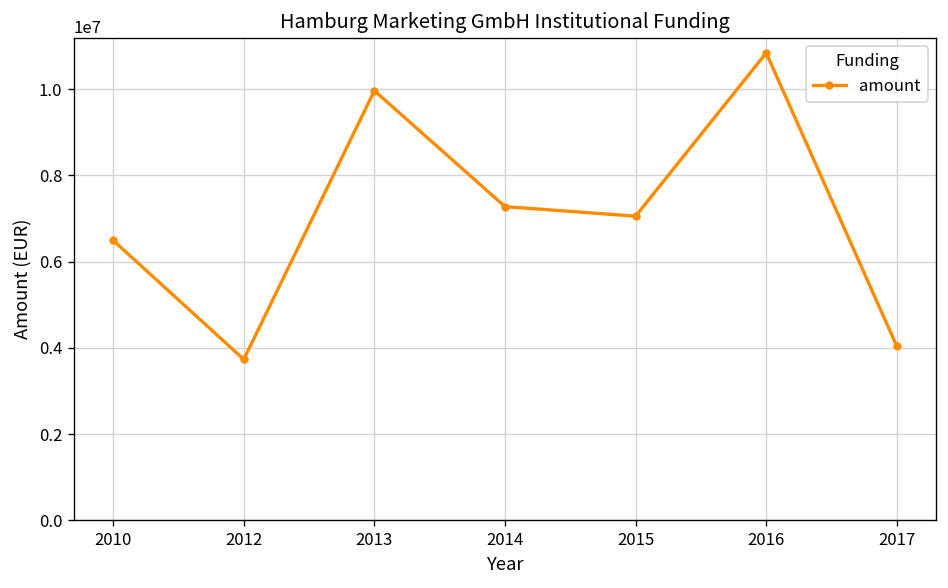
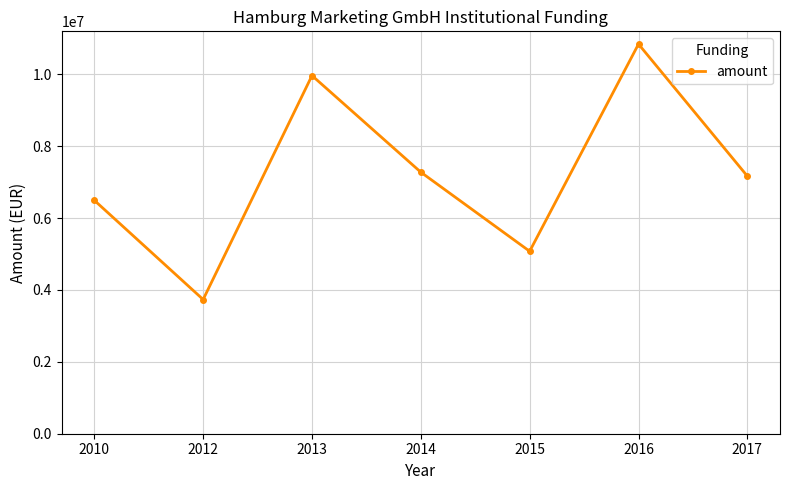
  {
    "2010": 6500000,
    "2012": 3700000,
    "2013": 10000000,
    "2014": 7300000,
-   "2015": 7100000,
+   "2015": 5100000,
    "2016": 10800000,
-   "2017": 4000000
+   "2017": 7200000
  }
